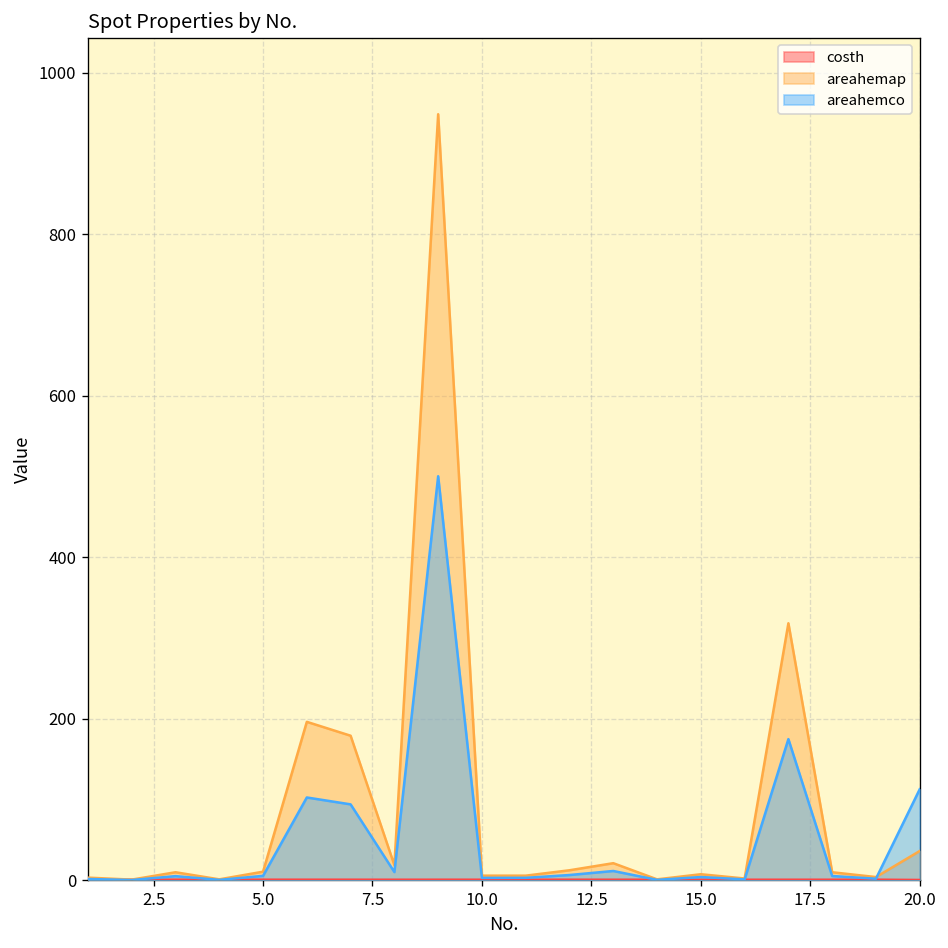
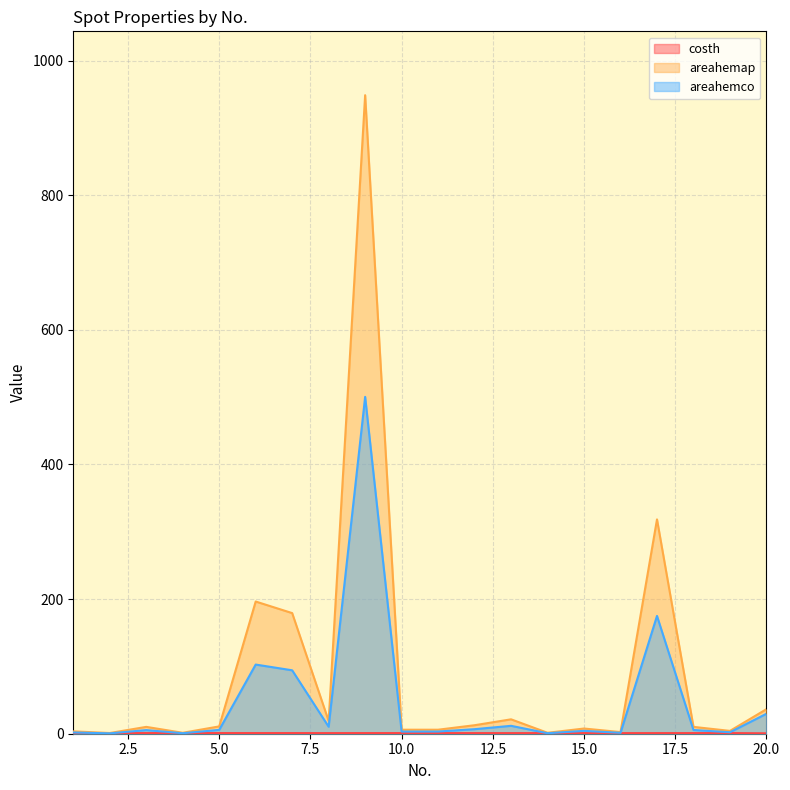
  {
    "costh": {
      "5.0": 0,
      "20.0": 0
    },
    "areahemap": {
      "5.0": 10,
      "20.0": 40
    },
    "areahemco": {
      "5.0": 10,
-     "20.0": 110
+     "20.0": 30
    }
  }
